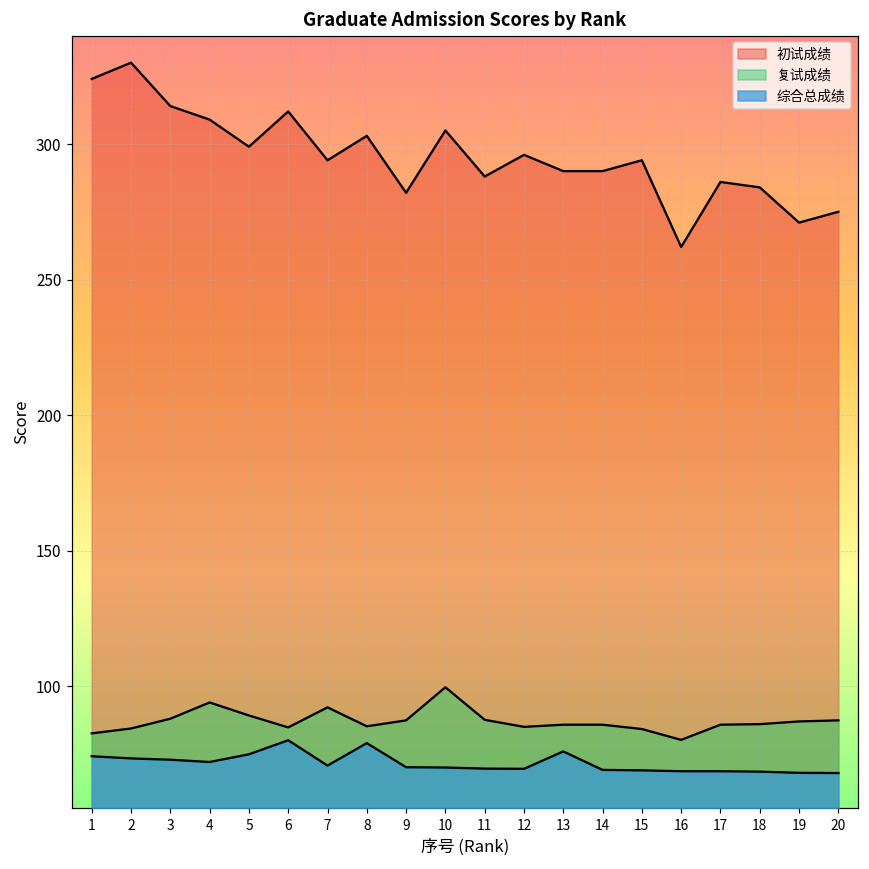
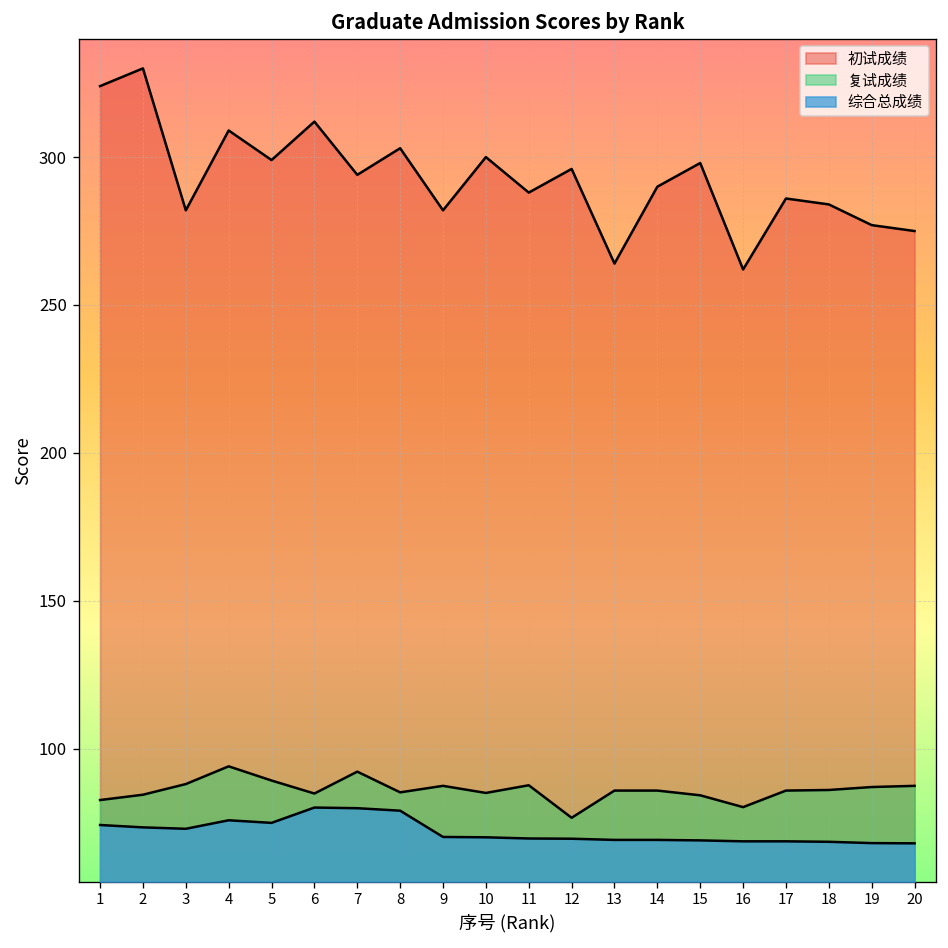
  {
    "初试成绩": {
      "1": 324,
      "2": 330,
-     "3": 314,
+     "3": 282,
      "4": 309,
      "5": 299,
      "6": 312,
      "7": 294,
      "8": 303,
      "9": 282,
-     "10": 305,
+     "10": 300,
      "11": 288,
      "12": 296,
-     "13": 290,
+     "13": 264,
      "14": 290,
-     "15": 294,
+     "15": 298,
      "16": 262,
      "17": 286,
      "18": 284,
-     "19": 271,
+     "19": 277,
      "20": 275
    },
    "复试成绩": {
      "1": 83,
      "2": 84,
      "3": 88,
      "4": 94,
      "5": 89,
      "6": 85,
      "7": 92,
      "8": 85,
      "9": 87,
-     "10": 100,
+     "10": 85,
      "11": 88,
-     "12": 85,
+     "12": 77,
      "13": 86,
      "14": 86,
      "15": 84,
      "16": 80,
      "17": 86,
      "18": 86,
      "19": 87,
      "20": 87
    },
    "综合总成绩": {
      "1": 74,
      "2": 73,
      "3": 73,
-     "4": 72,
+     "4": 76,
      "5": 75,
      "6": 80,
-     "7": 71,
+     "7": 80,
      "8": 79,
      "9": 70,
      "10": 70,
      "11": 70,
      "12": 70,
-     "13": 76,
+     "13": 69,
      "14": 69,
      "15": 69,
      "16": 69,
      "17": 69,
      "18": 68,
      "19": 68,
      "20": 68
    }
  }
